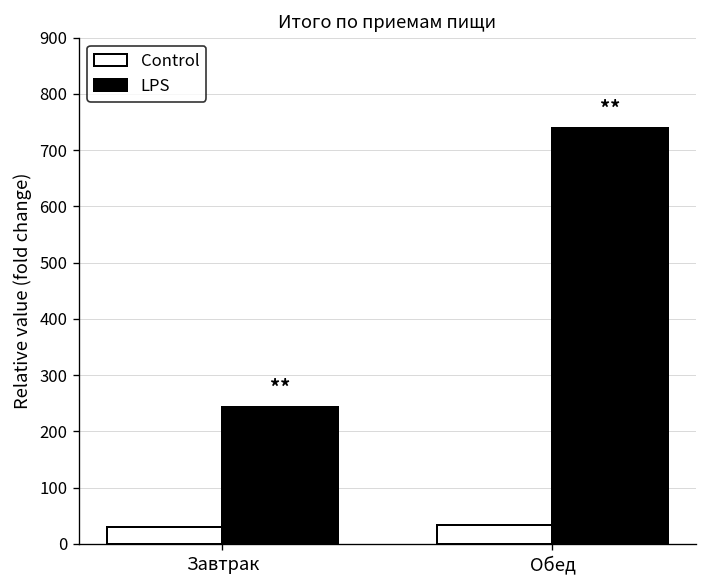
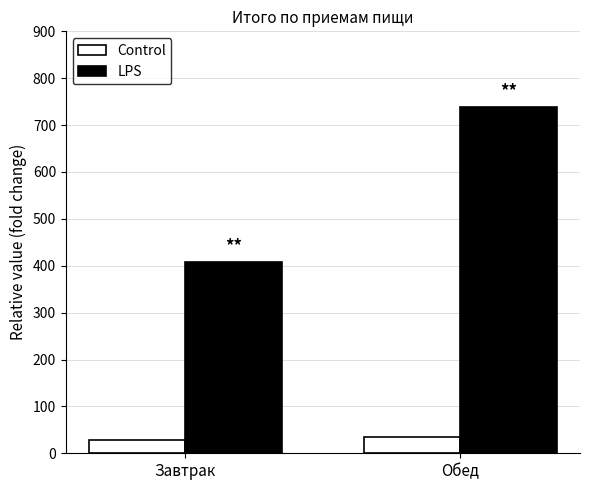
  {
    "Control": {
      "Завтрак": 30,
      "Обед": 30
    },
    "LPS": {
-     "Завтрак": 240,
+     "Завтрак": 410,
      "Обед": 740
    }
  }
